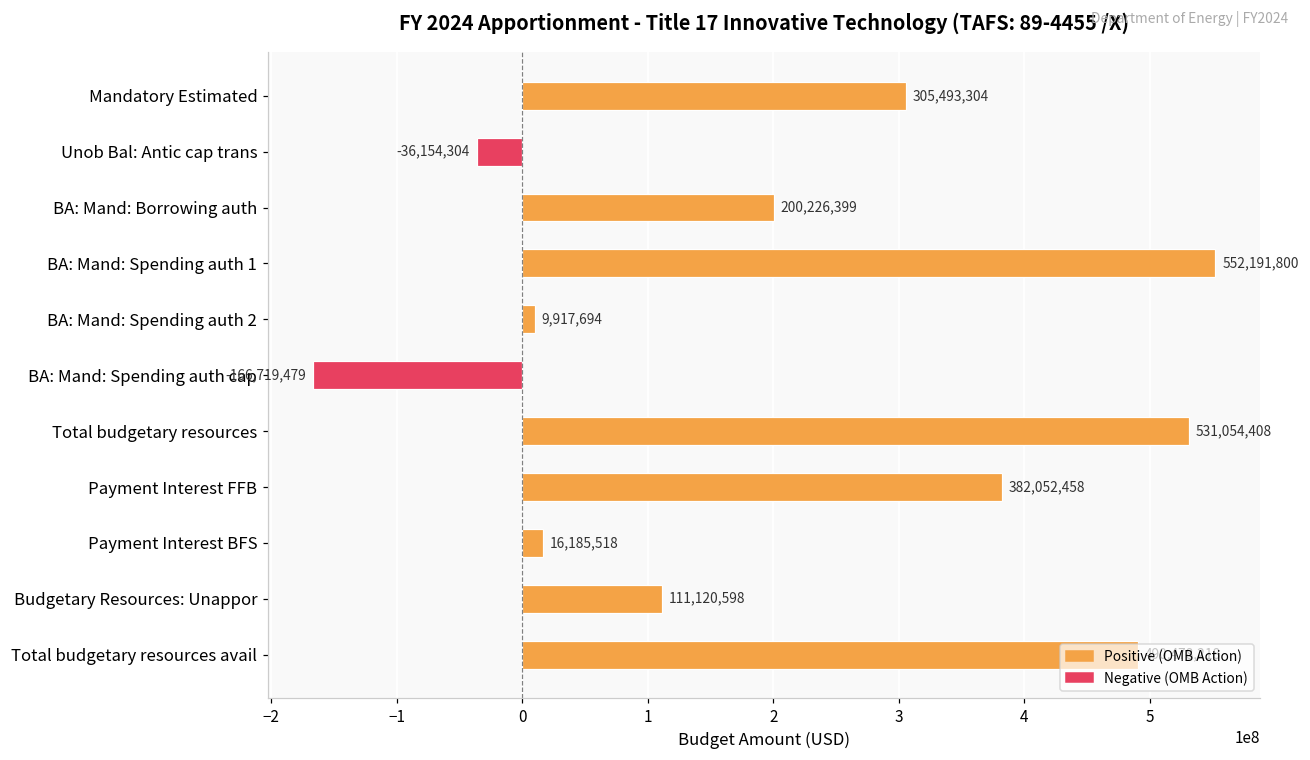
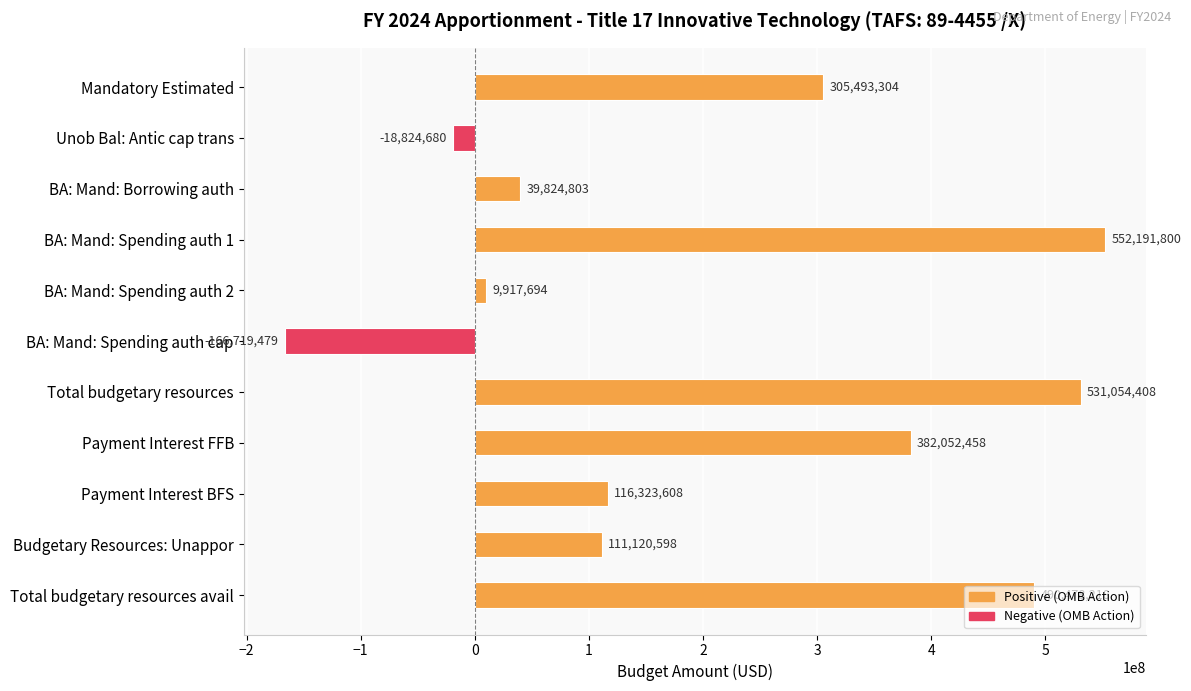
  {
    "Mandatory Estimated": "305,493,304",
-   "Unob Bal: Antic cap trans": "-36,154,304",
-   "BA: Mand: Borrowing auth": "200,226,399",
+   "Unob Bal: Antic cap trans": "-18,824,680",
+   "BA: Mand: Borrowing auth": "39,824,803",
    "BA: Mand: Spending auth 1": "552,191,800",
    "BA: Mand: Spending auth 2": "9,917,694",
    "BA: Mand: Spending auth cap": "-166,719,479",
    "Total budgetary resources": "531,054,408",
    "Payment Interest FFB": "382,052,458",
-   "Payment Interest BFS": "16,185,518",
+   "Payment Interest BFS": "116,323,608",
    "Budgetary Resources: Unappor": "111,120,598"
  }
